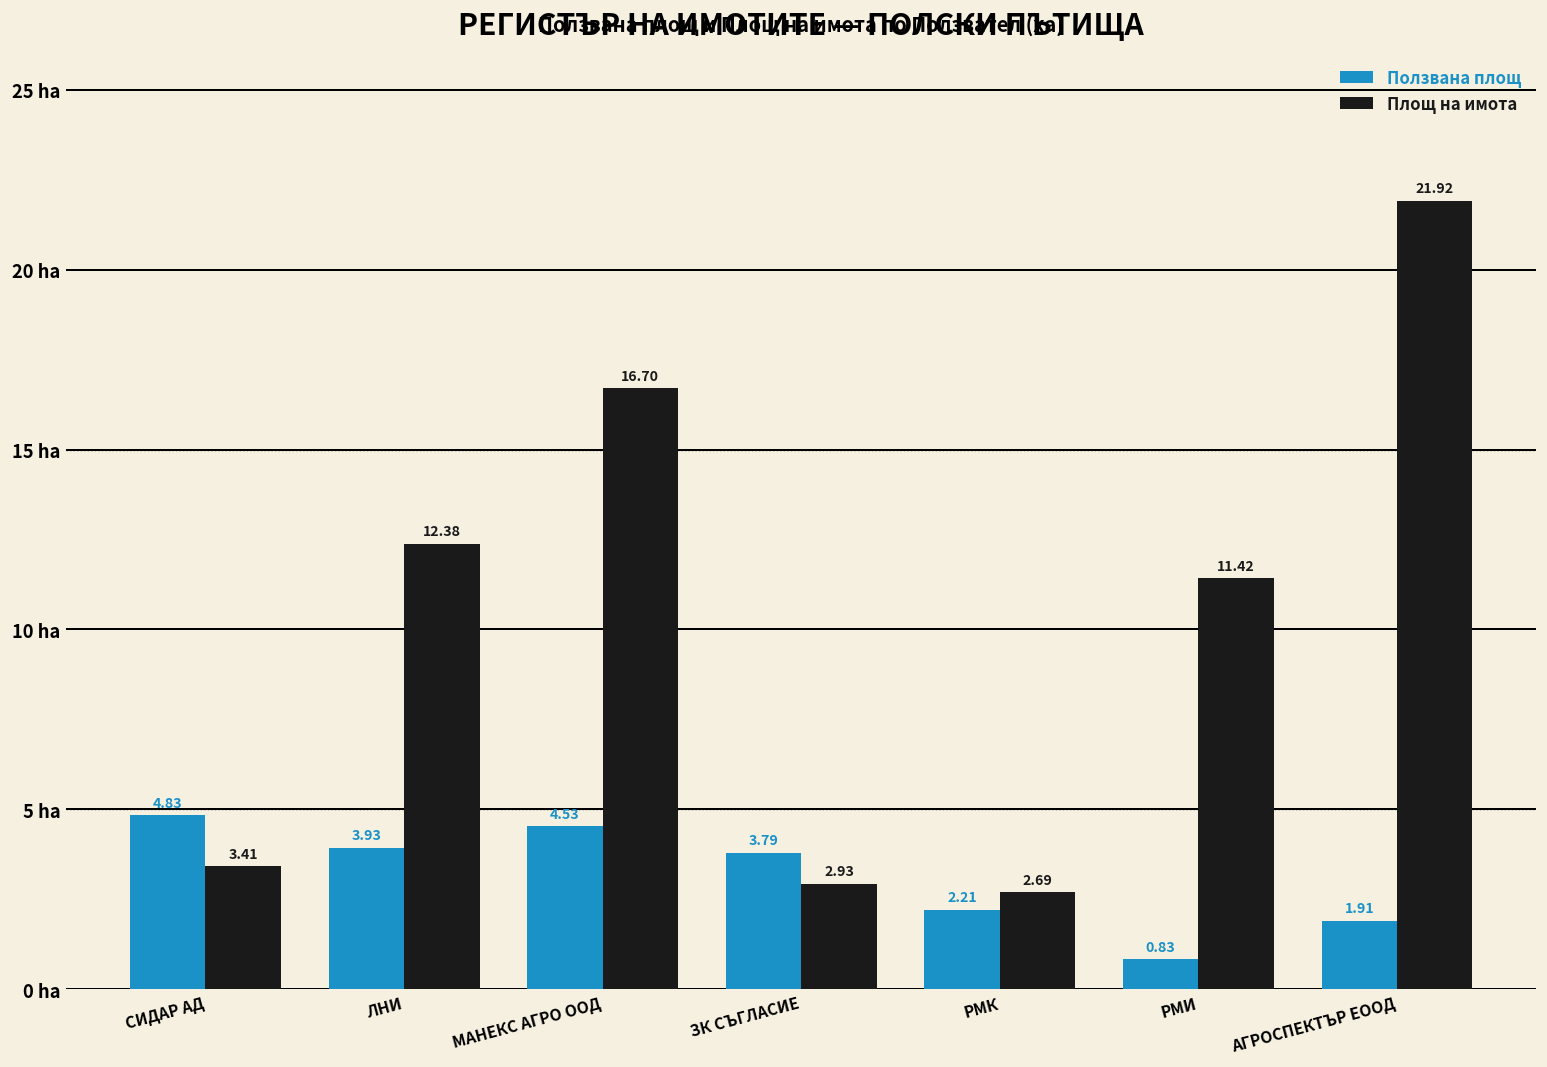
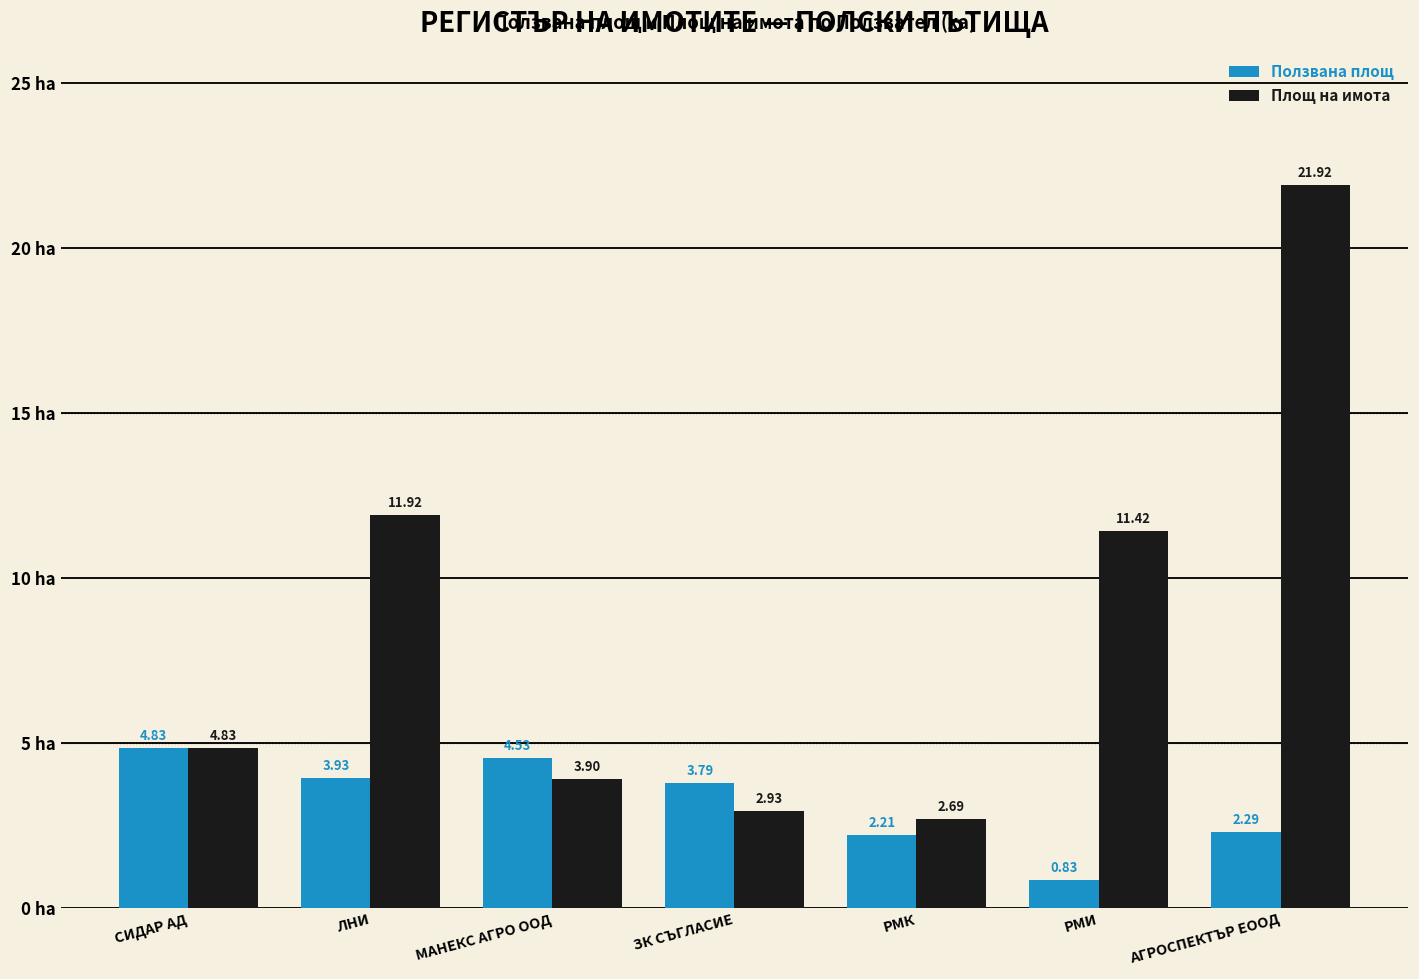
  {
    "Ползвана площ": {
      "СИДАР АД": 4.83,
      "ЛНИ": 3.93,
      "МАНЕКС АГРО ООД": 4.53,
      "ЗК СЪГЛАСИЕ": 3.79,
      "РМК": 2.21,
      "РМИ": 0.83,
-     "АГРОСПЕКТЪР ЕООД": 1.91
+     "АГРОСПЕКТЪР ЕООД": 2.29
    },
    "Площ на имота": {
-     "СИДАР АД": 3.41,
-     "ЛНИ": 12.38,
-     "МАНЕКС АГРО ООД": 16.70,
+     "СИДАР АД": 4.83,
+     "ЛНИ": 11.92,
+     "МАНЕКС АГРО ООД": 3.90,
      "ЗК СЪГЛАСИЕ": 2.93,
      "РМК": 2.69,
      "РМИ": 11.42,
      "АГРОСПЕКТЪР ЕООД": 21.92
    }
  }
